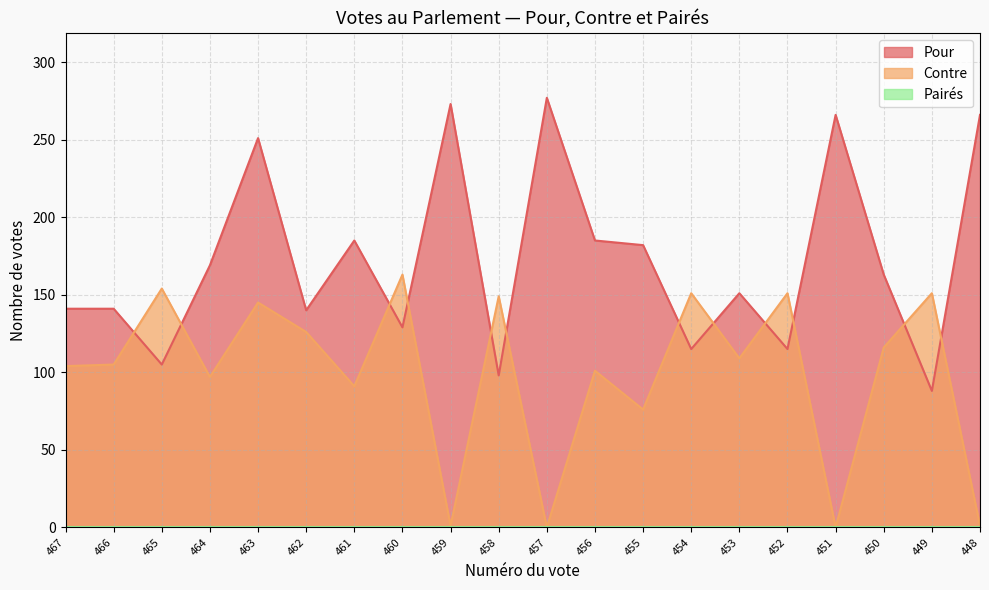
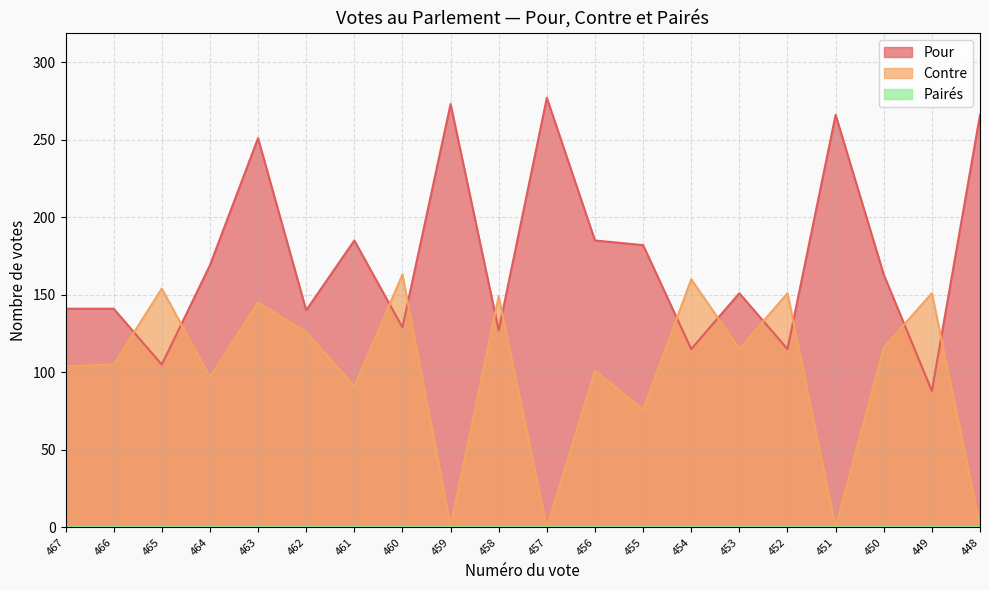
  {
    "Pour": {
      "467": 141,
      "466": 141,
      "465": 105,
      "464": 169,
      "463": 251,
      "462": 140,
      "461": 185,
      "460": 129,
      "459": 273,
-     "458": 98,
+     "458": 127,
      "457": 277,
      "456": 185,
      "455": 182,
      "454": 115,
      "453": 151,
      "452": 115,
      "451": 266,
      "450": 163,
      "449": 88,
      "448": 266
    },
    "Contre": {
      "467": 104,
      "466": 105,
      "465": 154,
      "464": 97,
      "463": 145,
      "462": 126,
      "461": 91,
      "460": 163,
      "458": 149,
      "456": 101,
      "455": 76,
-     "454": 151,
-     "453": 109,
+     "454": 160,
+     "453": 115,
      "452": 151,
      "450": 116,
      "449": 151
    },
    "Pairés": {
      "467": 0,
      "466": 0,
      "465": 0,
      "464": 0,
      "463": 0,
      "462": 0,
      "461": 0,
      "460": 0,
      "458": 0,
      "456": 0,
      "455": 0,
      "454": 0,
      "453": 0,
      "452": 0,
      "450": 0,
      "449": 0
    }
  }
